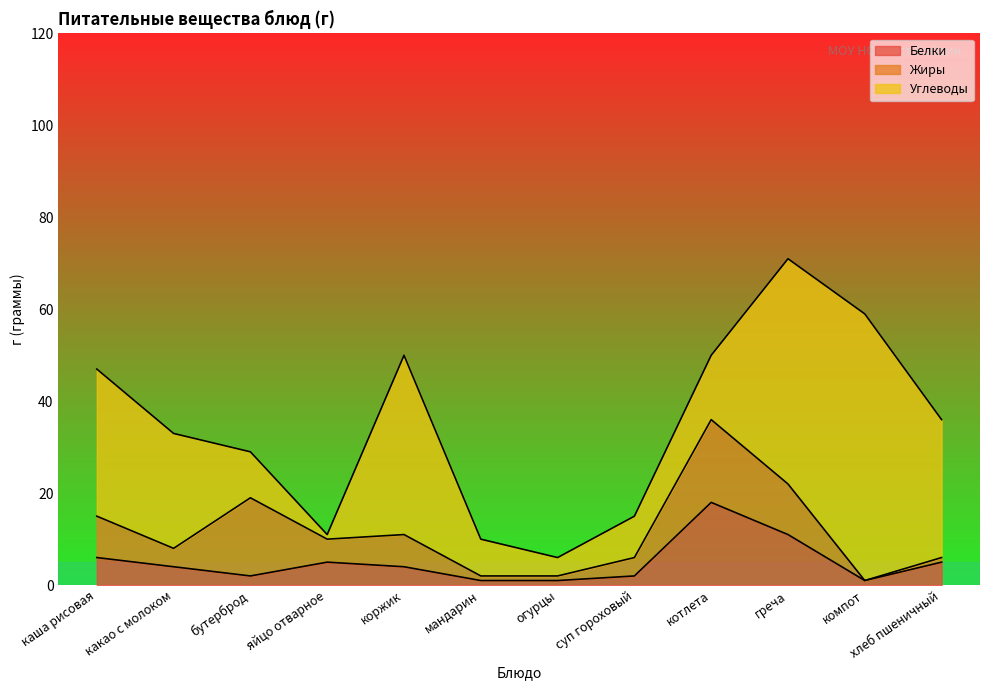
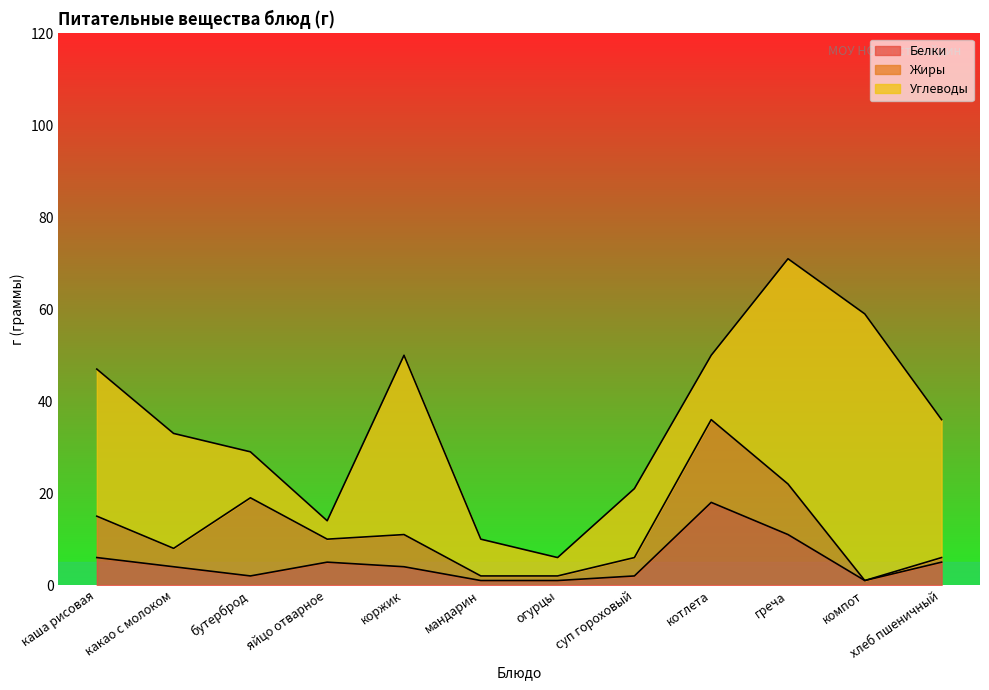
  {
    "Углеводы": {
      "каша рисовая": 32,
      "какао с молоком": 25,
      "бутерброд": 10,
-     "яйцо отварное": 1,
+     "яйцо отварное": 4,
      "коржик": 39,
      "мандарин": 8,
      "огурцы": 4,
-     "суп гороховый": 9,
+     "суп гороховый": 15,
      "котлета": 14,
      "греча": 49,
      "компот": 58,
      "хлеб пшеничный": 30
    }
  }
